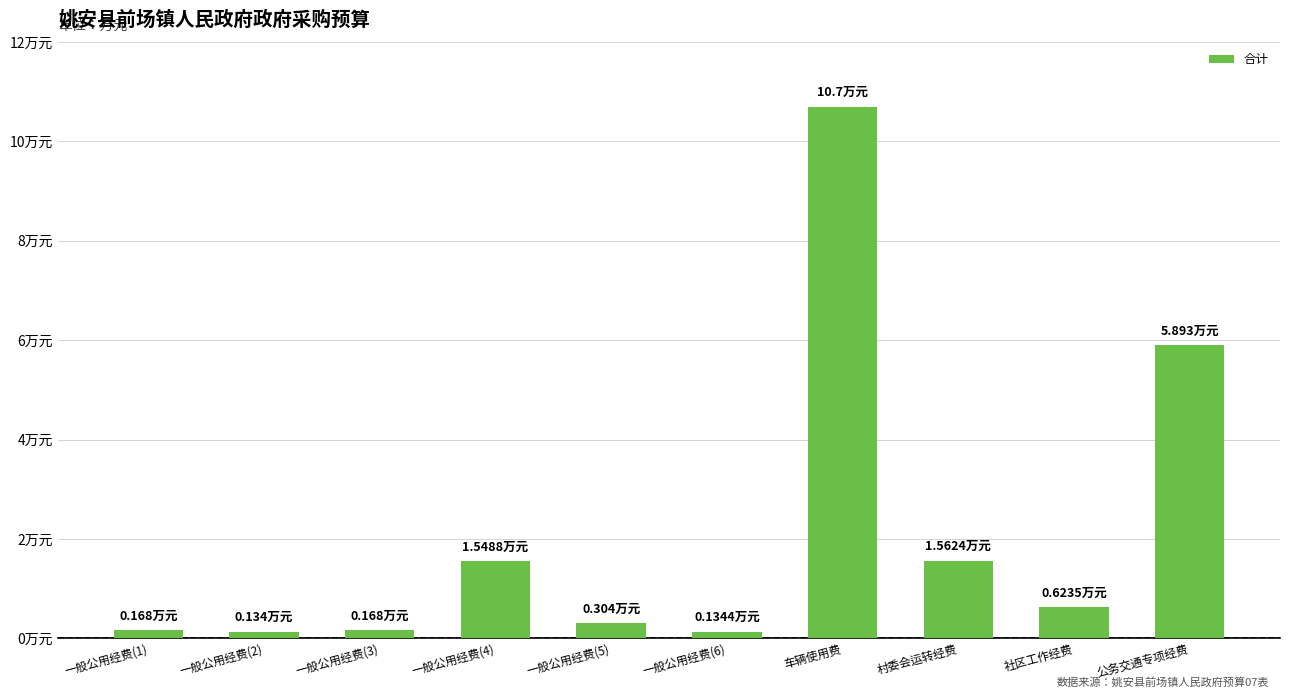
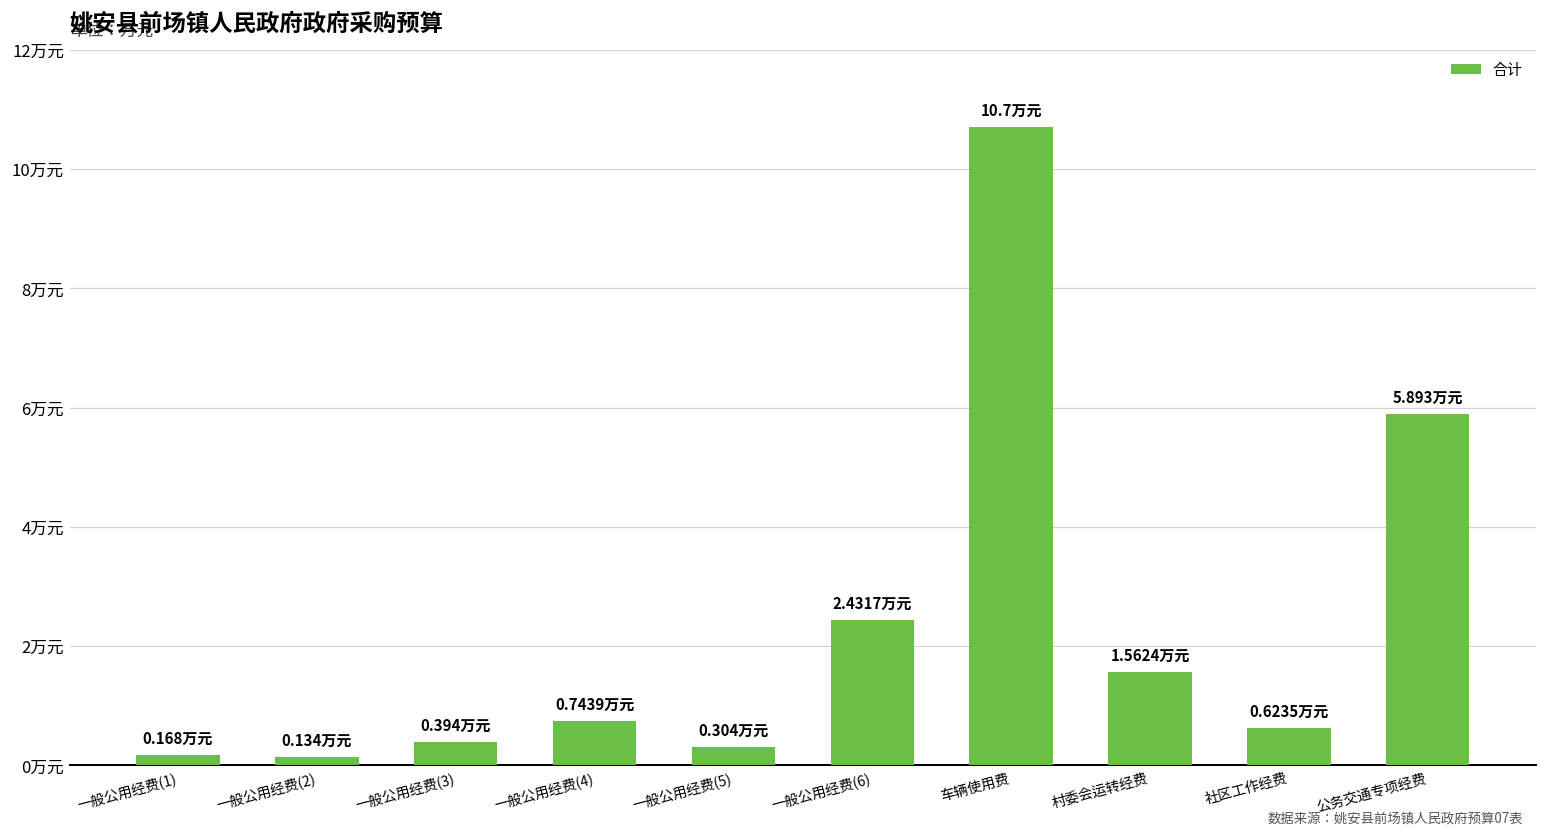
  {
    "一般公用经费(1)": 0.168,
    "一般公用经费(2)": 0.134,
-   "一般公用经费(3)": 0.168,
-   "一般公用经费(4)": 1.5488,
+   "一般公用经费(3)": 0.394,
+   "一般公用经费(4)": 0.7439,
    "一般公用经费(5)": 0.304,
-   "一般公用经费(6)": 0.1344,
+   "一般公用经费(6)": 2.4317,
    "车辆使用费": 10.7,
    "村委会运转经费": 1.5624,
    "社区工作经费": 0.6235,
    "公务交通专项经费": 5.893
  }
